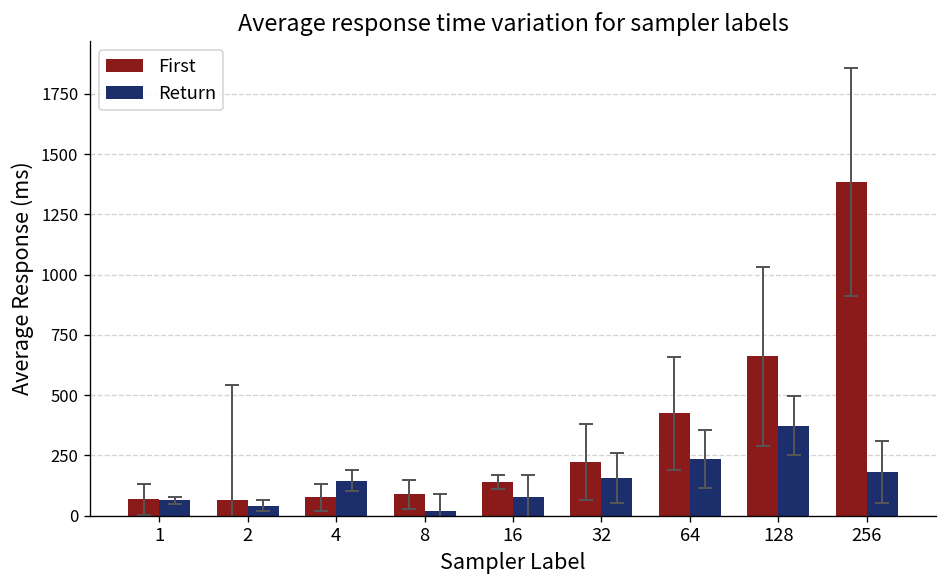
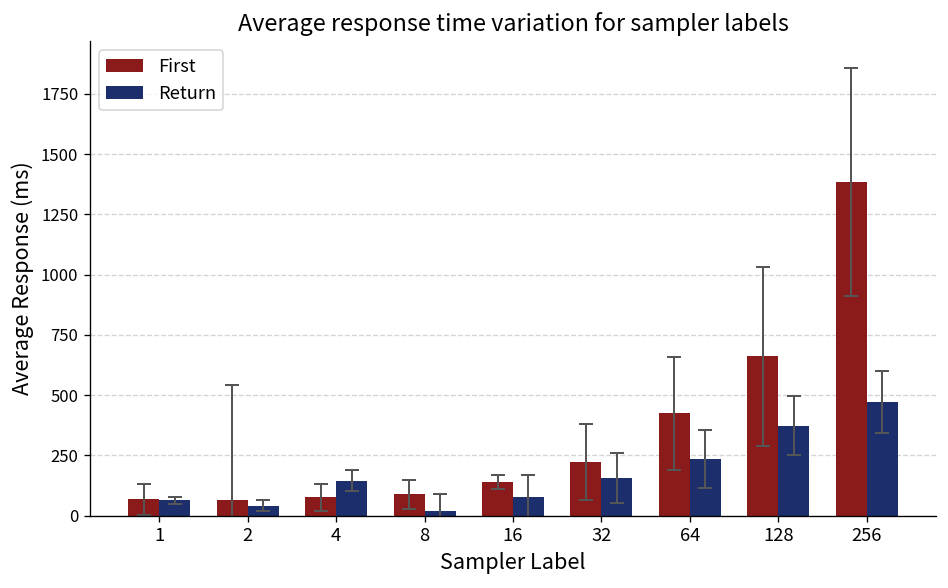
  {
    "First": {
      "1": 70,
      "2": 70,
      "4": 80,
      "8": 90,
      "16": 140,
      "32": 220,
      "64": 420,
      "128": 660,
      "256": 1380
    },
    "Return": {
      "1": 60,
      "2": 40,
      "4": 150,
      "8": 20,
      "16": 80,
      "32": 160,
      "64": 240,
      "128": 370,
-     "256": 180
+     "256": 470
    }
  }
